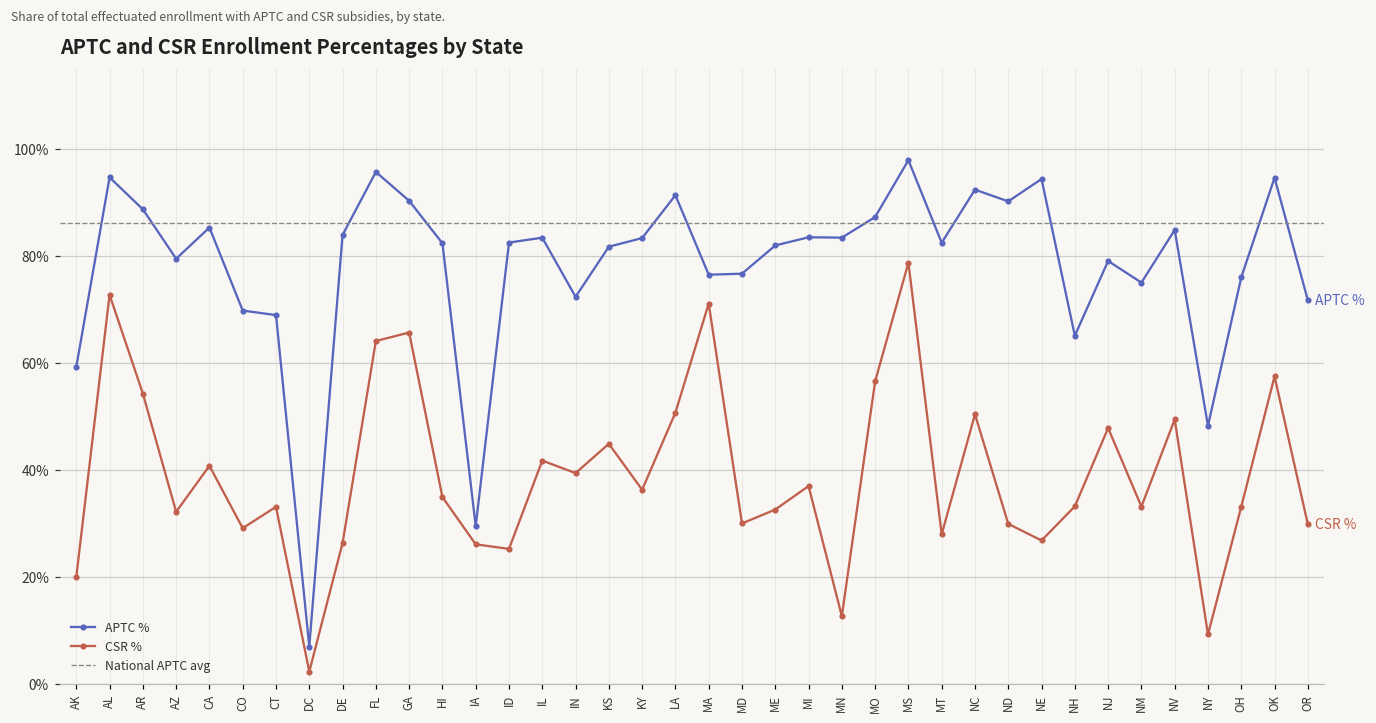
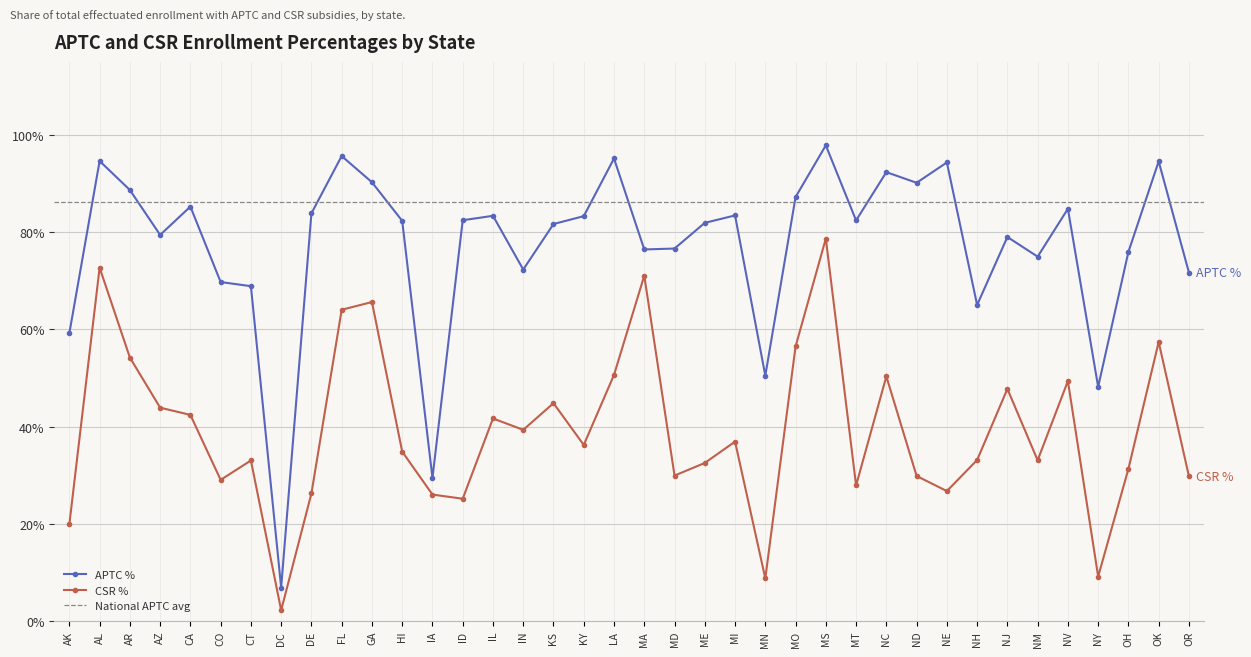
  {
    "APTC %": {
      "AK": "59%",
      "AL": "95%",
      "AR": "89%",
      "AZ": "79%",
      "CA": "85%",
      "CO": "70%",
      "CT": "69%",
      "DC": "7%",
      "DE": "84%",
      "FL": "96%",
      "GA": "90%",
      "HI": "82%",
      "IA": "29%",
      "ID": "82%",
      "IL": "83%",
      "IN": "72%",
      "KS": "82%",
      "KY": "83%",
-     "LA": "91%",
+     "LA": "95%",
      "MA": "76%",
      "MD": "77%",
      "ME": "82%",
      "MI": "83%",
-     "MN": "83%",
+     "MN": "50%",
      "MO": "87%",
      "MS": "98%",
      "MT": "82%",
      "NC": "92%",
      "ND": "90%",
      "NE": "94%",
      "NH": "65%",
      "NJ": "79%",
      "NM": "75%",
      "NV": "85%",
      "NY": "48%",
      "OH": "76%",
      "OK": "95%",
      "OR": "72%"
    },
    "CSR %": {
      "AK": "20%",
      "AL": "73%",
      "AR": "54%",
-     "AZ": "32%",
-     "CA": "41%",
+     "AZ": "44%",
+     "CA": "42%",
      "CO": "29%",
      "CT": "33%",
      "DC": "2%",
      "DE": "26%",
      "FL": "64%",
      "GA": "66%",
      "HI": "35%",
      "IA": "26%",
      "ID": "25%",
      "IL": "42%",
      "IN": "39%",
      "KS": "45%",
      "KY": "36%",
      "LA": "51%",
      "MA": "71%",
      "MD": "30%",
      "ME": "33%",
      "MI": "37%",
-     "MN": "13%",
+     "MN": "9%",
      "MO": "56%",
      "MS": "79%",
      "MT": "28%",
      "NC": "50%",
      "ND": "30%",
      "NE": "27%",
      "NH": "33%",
      "NJ": "48%",
      "NM": "33%",
      "NV": "49%",
      "NY": "9%",
-     "OH": "33%",
+     "OH": "31%",
      "OK": "57%",
      "OR": "30%"
    }
  }
